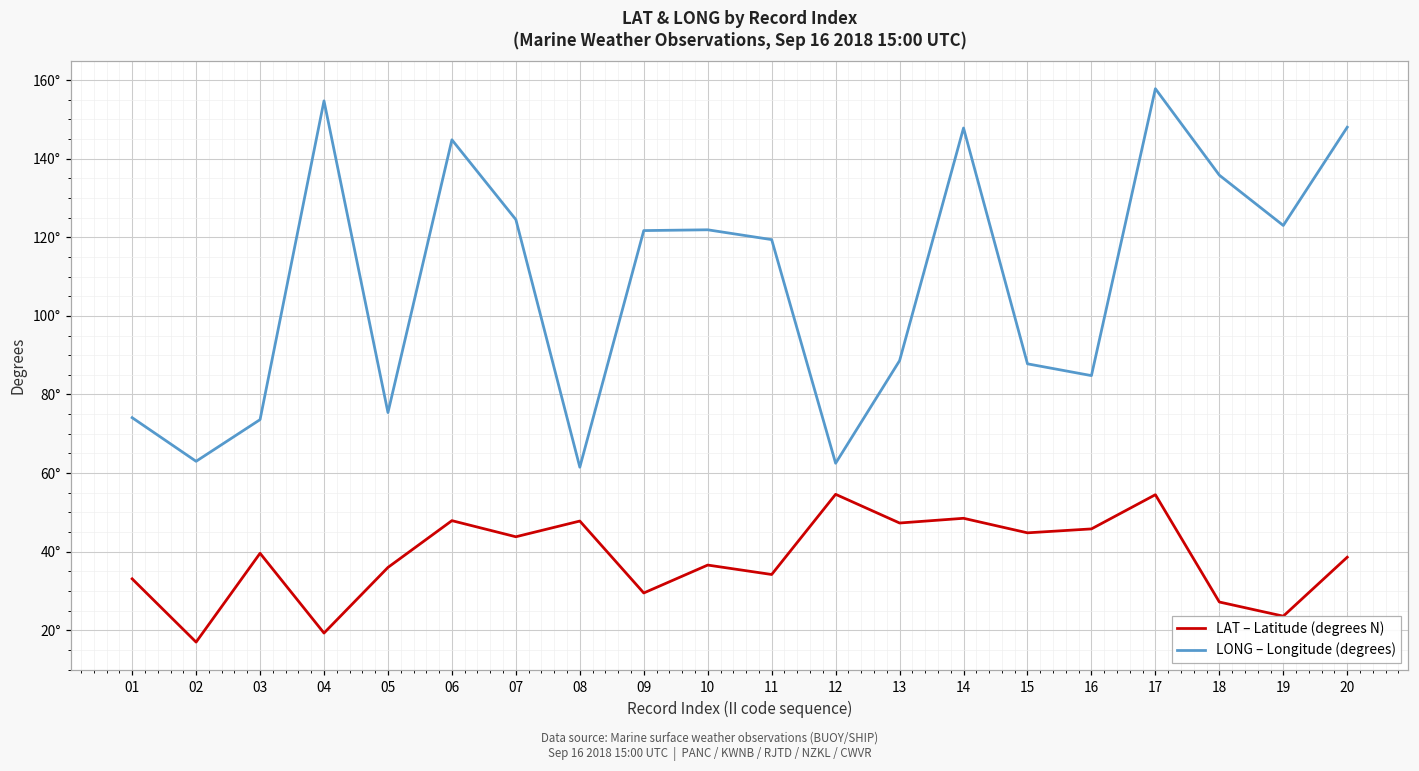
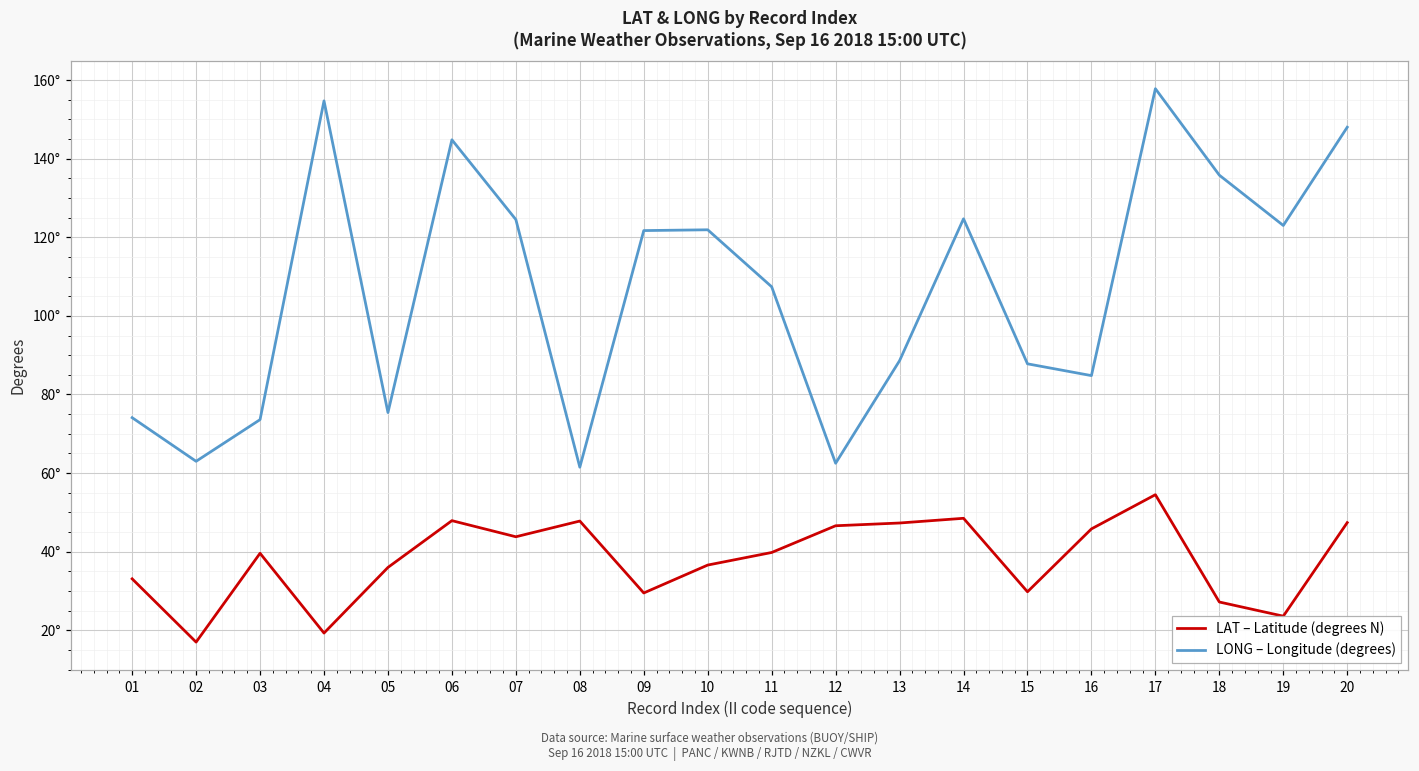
  {
    "LAT – Latitude (degrees N)": {
      "01": "33°",
      "02": "17°",
      "03": "40°",
      "04": "19°",
      "05": "36°",
      "06": "48°",
      "07": "44°",
      "08": "48°",
      "09": "30°",
      "10": "37°",
-     "11": "34°",
-     "12": "55°",
+     "11": "40°",
+     "12": "47°",
      "13": "47°",
      "14": "49°",
-     "15": "45°",
+     "15": "30°",
      "16": "46°",
      "17": "55°",
      "18": "27°",
-     "20": "39°"
+     "20": "47°"
    },
    "LONG – Longitude (degrees)": {
      "01": "74°",
      "02": "63°",
      "03": "74°",
      "04": "155°",
      "05": "75°",
      "06": "145°",
      "07": "125°",
      "08": "62°",
      "09": "122°",
      "10": "122°",
-     "11": "119°",
+     "11": "107°",
      "12": "63°",
      "13": "89°",
-     "14": "148°",
+     "14": "125°",
      "15": "88°",
      "16": "85°",
      "17": "158°",
      "18": "136°",
      "19": "123°",
      "20": "148°"
    }
  }
